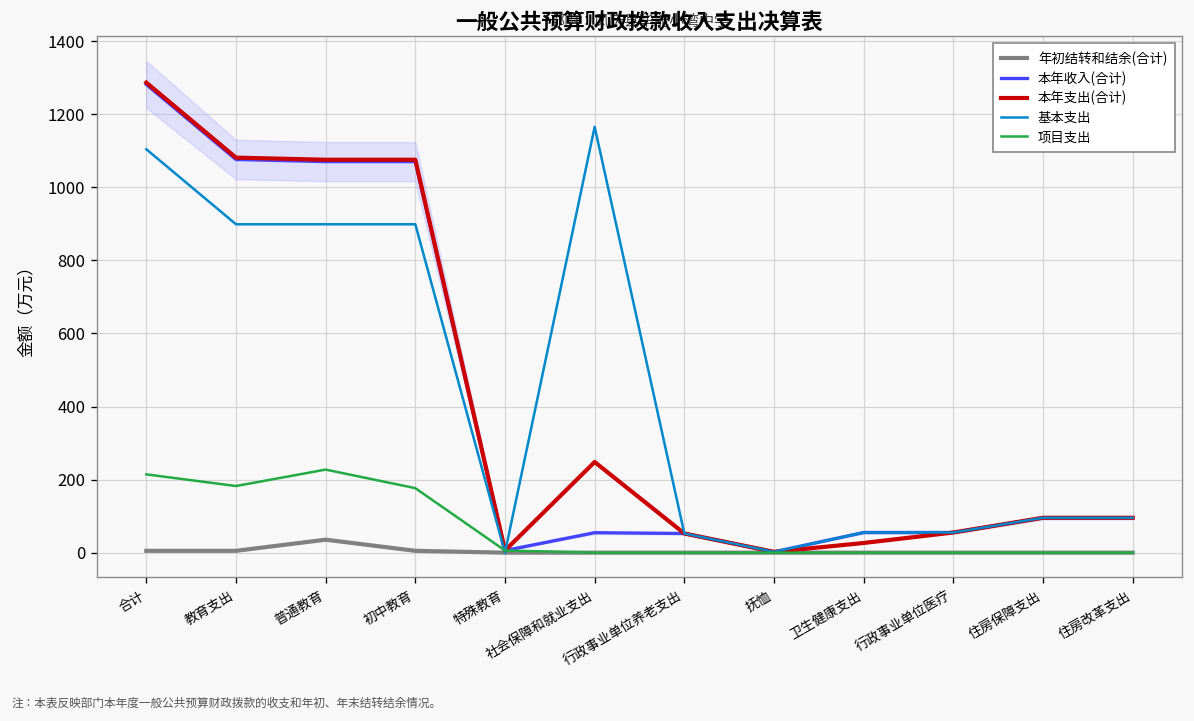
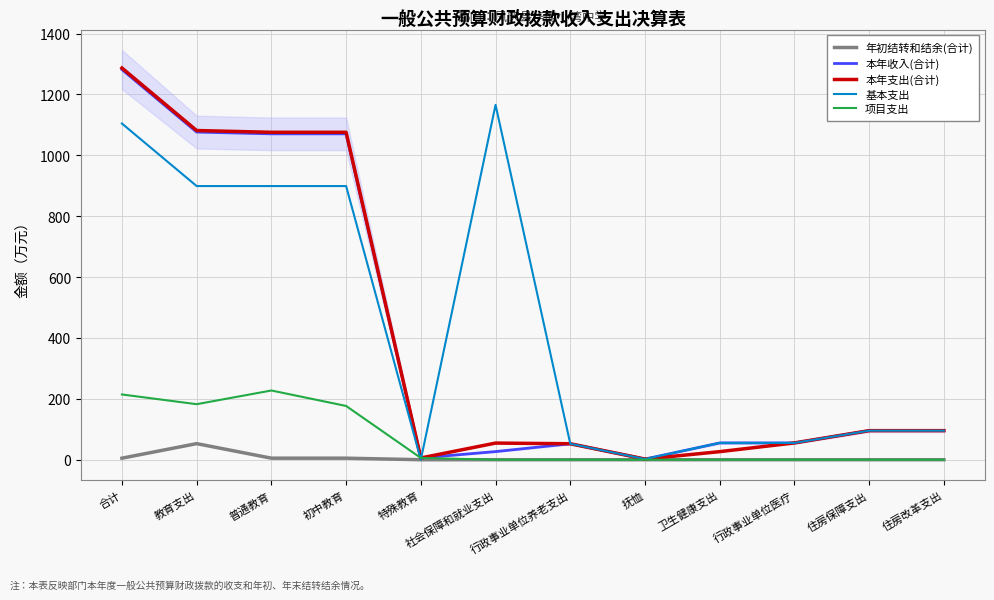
  {
    "年初结转和结余(合计)": {
      "合计": 10,
-     "教育支出": 10,
-     "普通教育": 40,
+     "教育支出": 50,
+     "普通教育": 10,
      "初中教育": 10
    },
    "本年收入(合计)": {
-     "社会保障和就业支出": 50
+     "社会保障和就业支出": 30
    },
    "本年支出(合计)": {
-     "社会保障和就业支出": 250,
+     "社会保障和就业支出": 50,
      "卫生健康支出": 30
    },
    "基本支出": {
      "合计": 1100,
      "教育支出": 900,
      "普通教育": 900,
      "初中教育": 900,
      "社会保障和就业支出": 1170
    },
    "项目支出": {
      "合计": 210,
      "教育支出": 180,
      "普通教育": 230,
      "初中教育": 180
    }
  }
